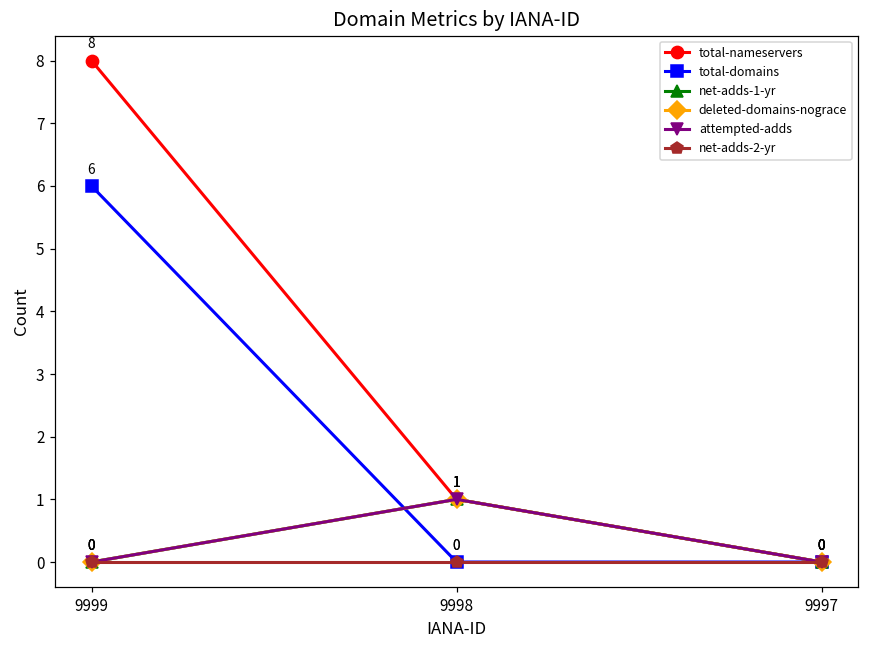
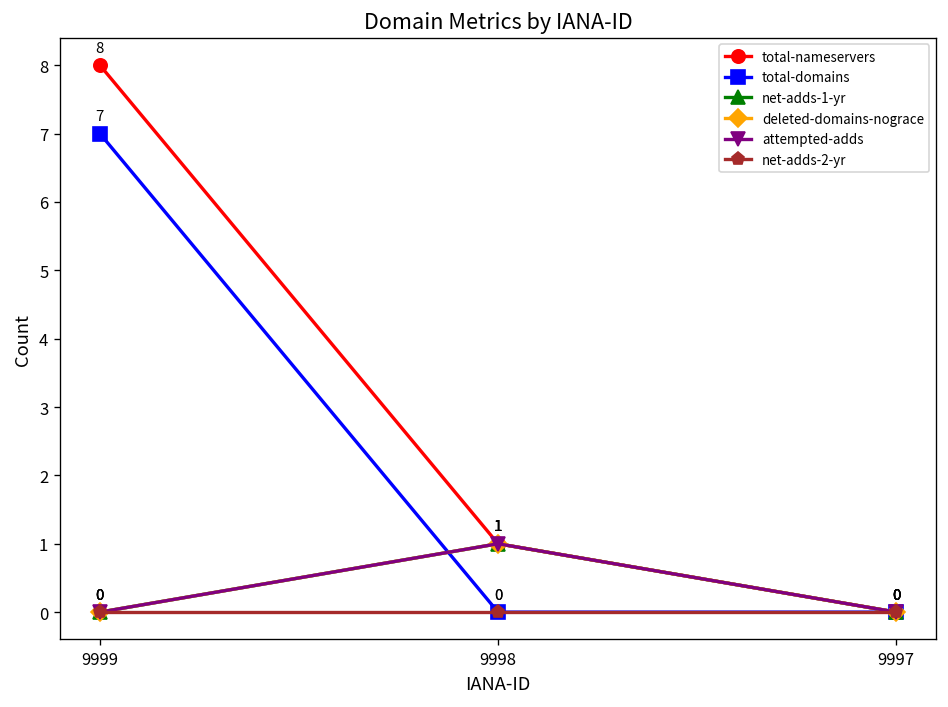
  {
    "total-nameservers": {
      "9999": 8
    },
    "total-domains": {
-     "9999": 6
+     "9999": 7
    }
  }
